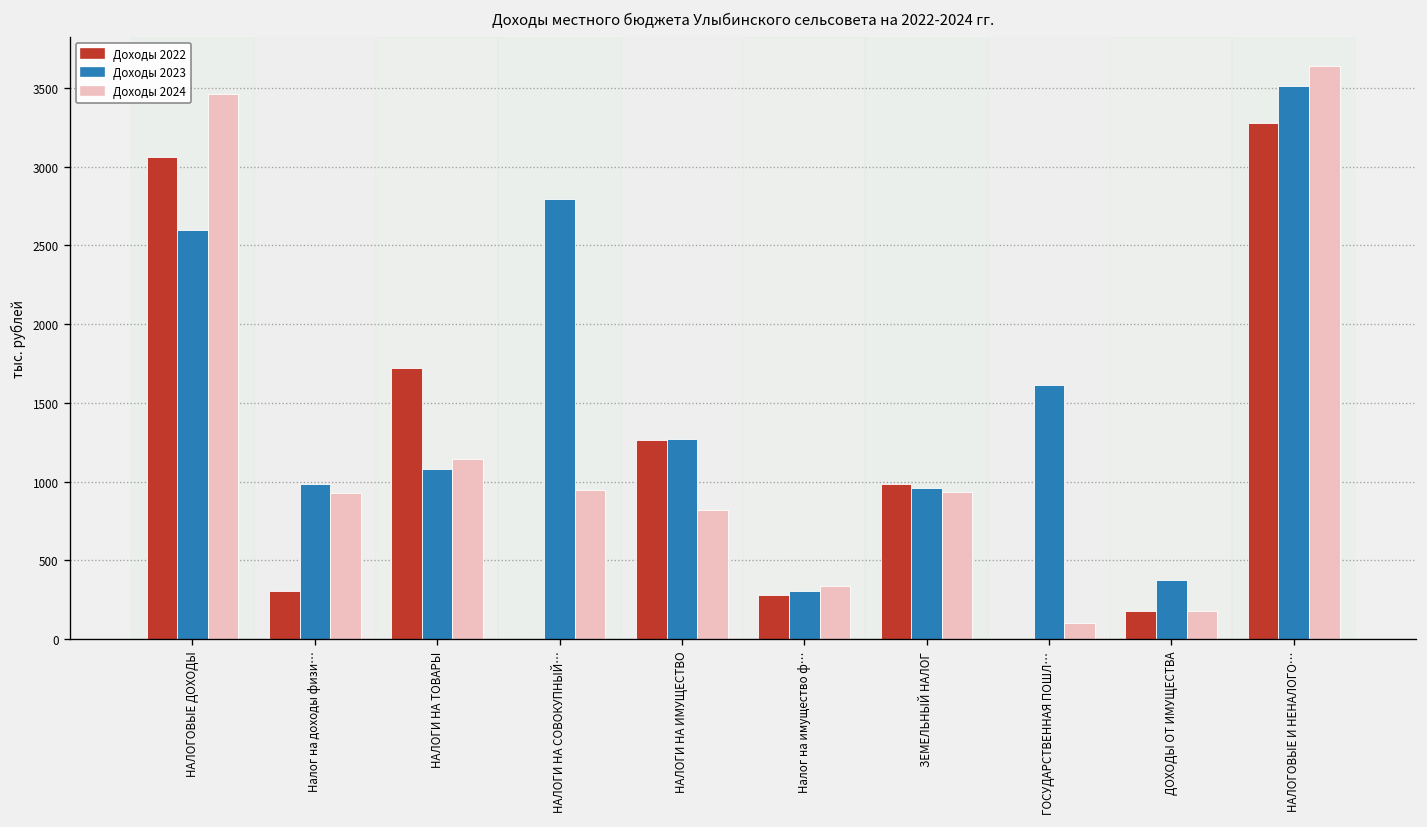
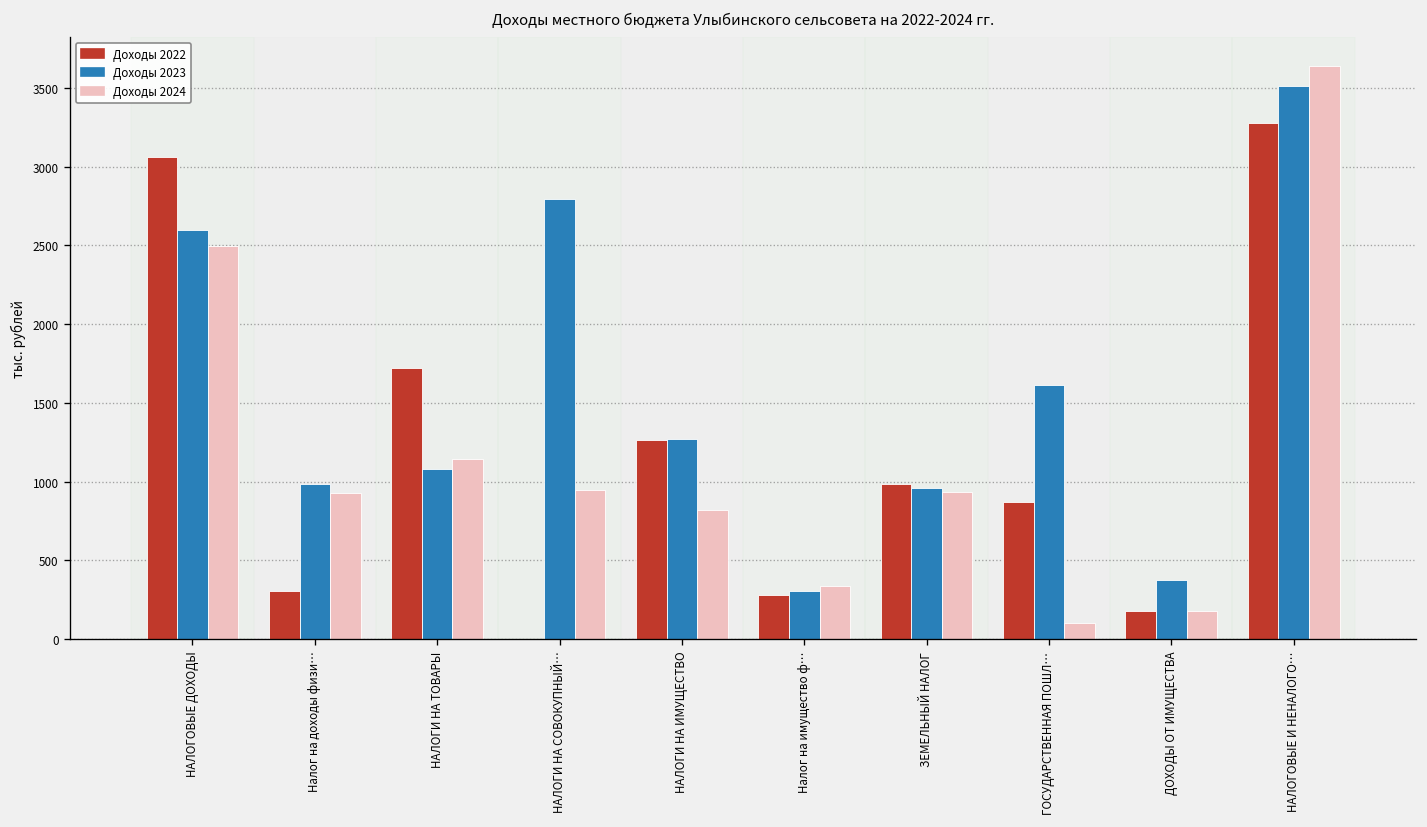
  {
    "Доходы 2022": {
      "НАЛОГОВЫЕ ДОХОДЫ": 3060,
      "Налог на доходы физи…": 300,
      "НАЛОГИ НА ТОВАРЫ": 1720,
      "НАЛОГИ НА ИМУЩЕСТВО": 1260,
      "Налог на имущество ф…": 280,
      "ЗЕМЕЛЬНЫЙ НАЛОГ": 980,
-     "ГОСУДАРСТВЕННАЯ ПОШЛ…": 0,
+     "ГОСУДАРСТВЕННАЯ ПОШЛ…": 870,
      "ДОХОДЫ ОТ ИМУЩЕСТВА": 180,
      "НАЛОГОВЫЕ И НЕНАЛОГО…": 3280
    },
    "Доходы 2023": {
      "НАЛОГОВЫЕ ДОХОДЫ": 2600,
      "Налог на доходы физи…": 980,
      "НАЛОГИ НА ТОВАРЫ": 1080,
      "НАЛОГИ НА СОВОКУПНЫЙ…": 2800,
      "НАЛОГИ НА ИМУЩЕСТВО": 1270,
      "Налог на имущество ф…": 310,
      "ЗЕМЕЛЬНЫЙ НАЛОГ": 960,
      "ГОСУДАРСТВЕННАЯ ПОШЛ…": 1620,
      "ДОХОДЫ ОТ ИМУЩЕСТВА": 370,
      "НАЛОГОВЫЕ И НЕНАЛОГО…": 3510
    },
    "Доходы 2024": {
-     "НАЛОГОВЫЕ ДОХОДЫ": 3460,
+     "НАЛОГОВЫЕ ДОХОДЫ": 2500,
      "Налог на доходы физи…": 930,
      "НАЛОГИ НА ТОВАРЫ": 1140,
      "НАЛОГИ НА СОВОКУПНЫЙ…": 950,
      "НАЛОГИ НА ИМУЩЕСТВО": 820,
      "Налог на имущество ф…": 340,
      "ЗЕМЕЛЬНЫЙ НАЛОГ": 940,
      "ГОСУДАРСТВЕННАЯ ПОШЛ…": 100,
      "ДОХОДЫ ОТ ИМУЩЕСТВА": 180,
      "НАЛОГОВЫЕ И НЕНАЛОГО…": 3640
    }
  }
